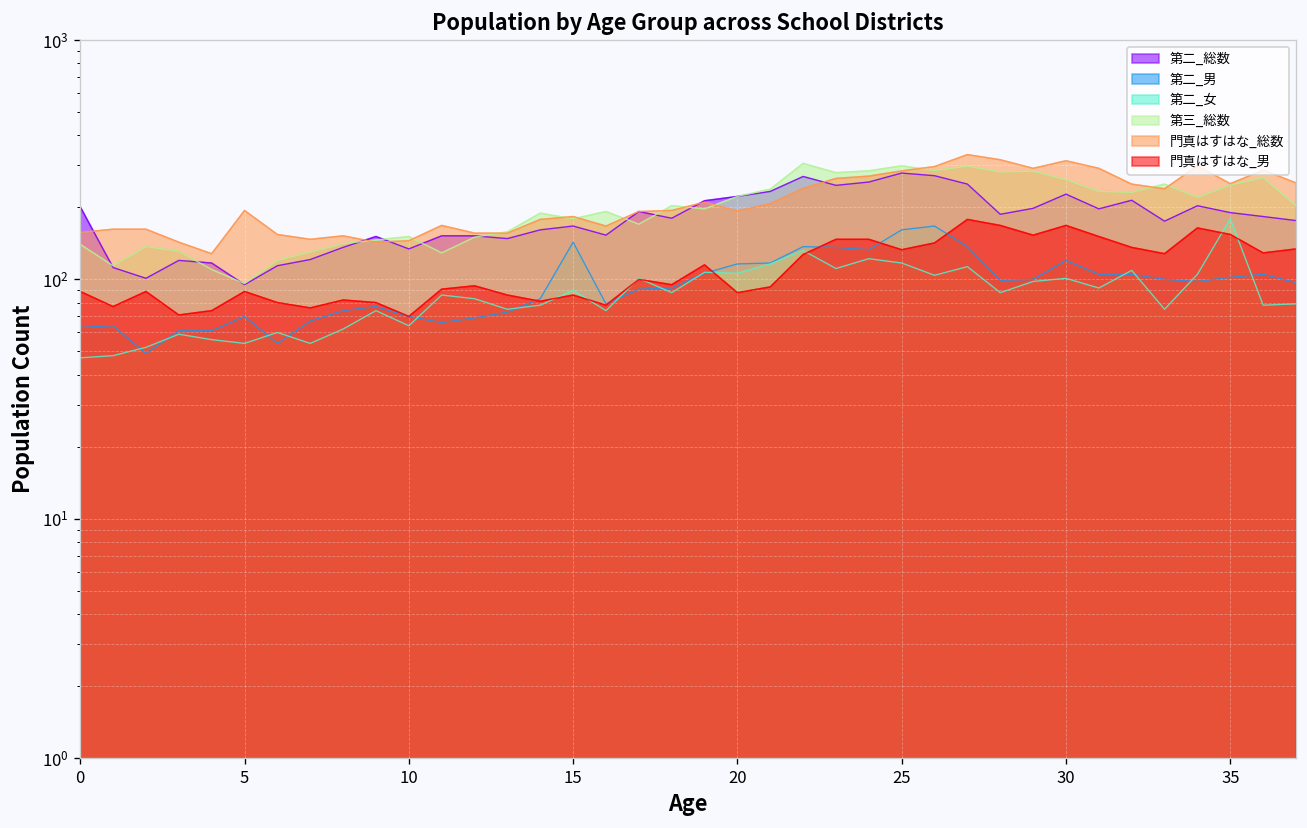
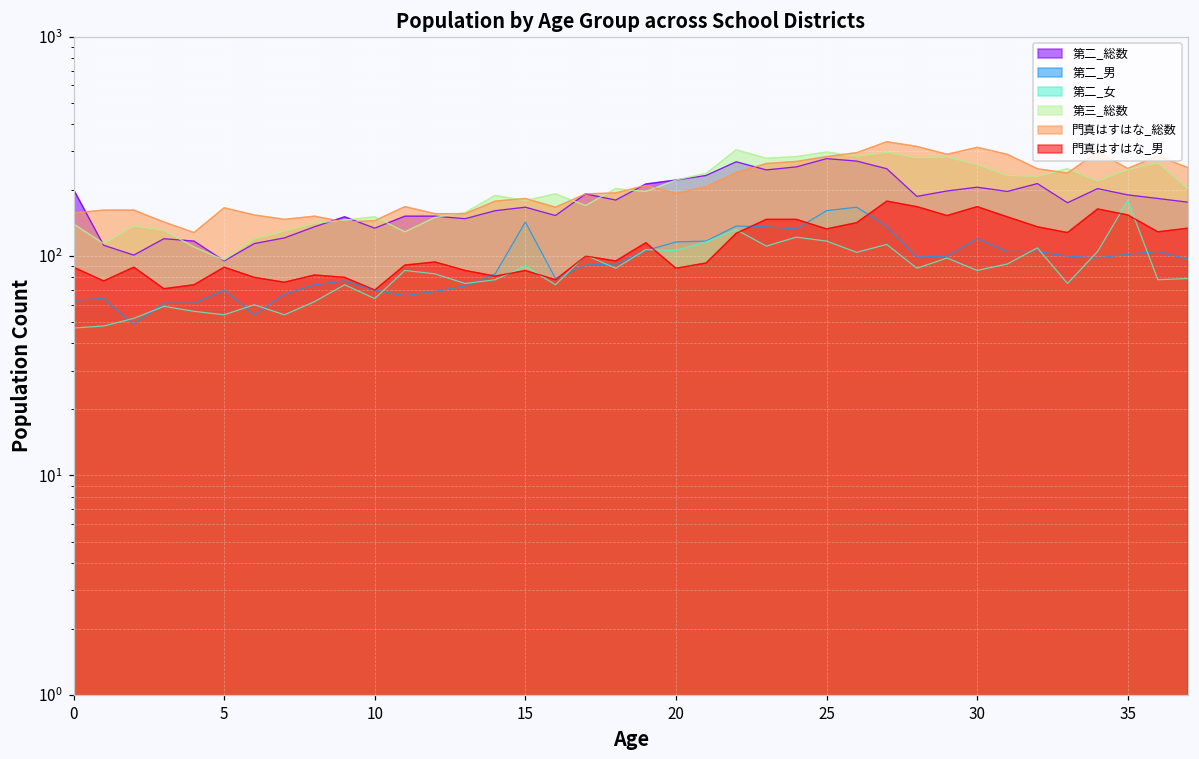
  {
    "第二_総数": {
      "0": 200,
      "10": 130,
      "15": 170,
-     "30": 230,
+     "30": 210,
      "35": 190
    },
    "第二_男": {
      "0": 63,
      "5": 70,
      "15": 140,
      "20": 120,
      "25": 160,
      "30": 120,
      "35": 100
    },
    "第二_女": {
      "0": 47,
      "5": 54,
      "10": 64,
      "15": 90,
      "20": 110,
      "25": 120,
-     "30": 100,
+     "30": 86,
      "35": 180
    },
    "第三_総数": {
      "0": 140,
      "10": 150,
      "25": 300,
      "30": 260
    },
    "門真はすはな_総数": {
      "0": 160,
-     "5": 190,
+     "5": 170,
      "10": 150,
      "20": 190,
      "30": 310
    },
    "門真はすはな_男": {
      "0": 90,
      "5": 90,
      "15": 86,
      "20": 90,
      "25": 130,
      "30": 170,
      "35": 150
    }
  }
